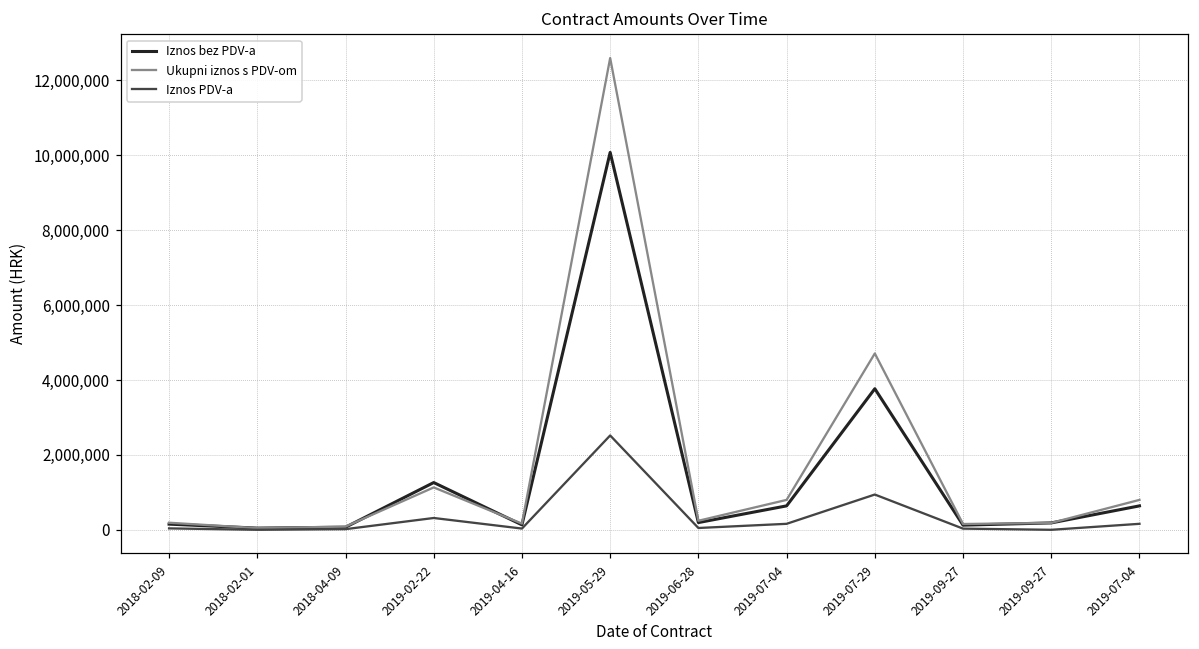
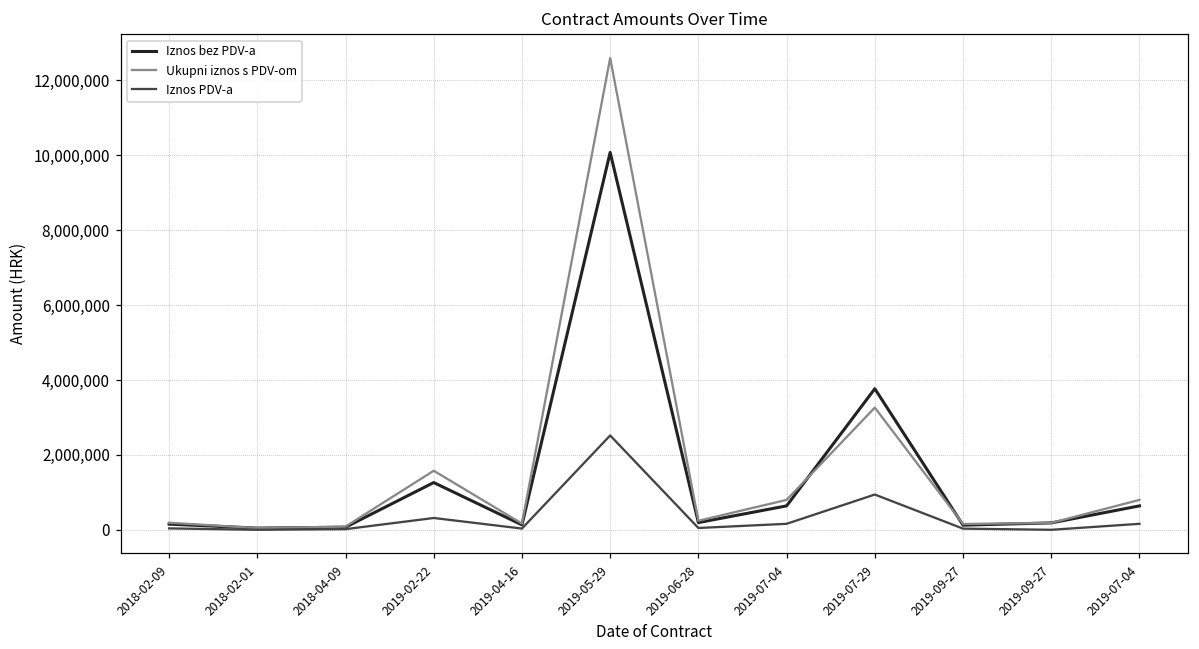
  {
    "Ukupni iznos s PDV-om": {
-     "2019-02-22": "1,100,000",
+     "2019-02-22": "1,600,000",
      "2019-05-29": "12,600,000",
-     "2019-07-29": "4,700,000"
+     "2019-07-29": "3,300,000"
    }
  }
